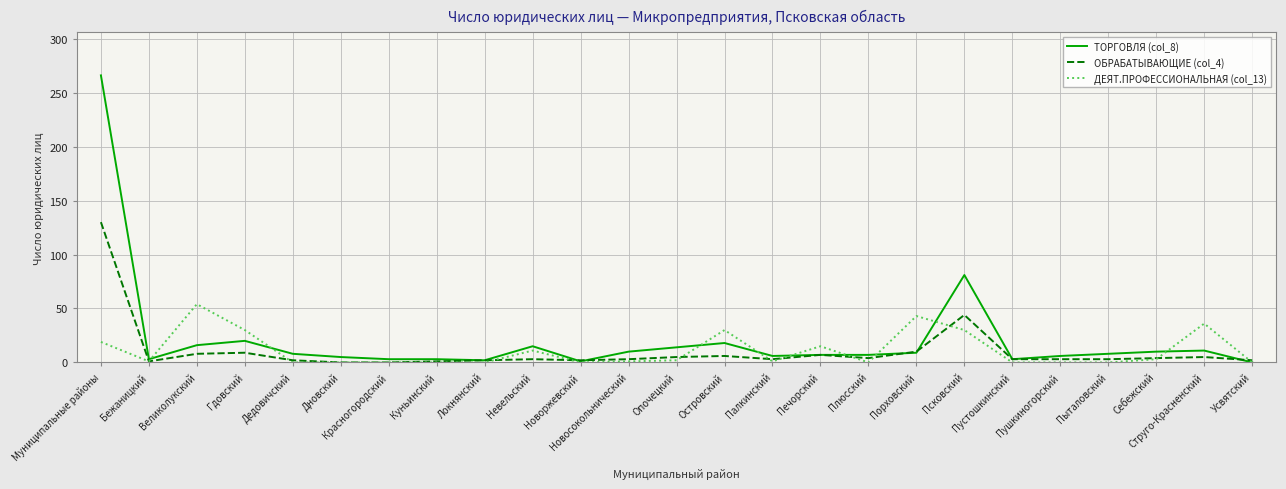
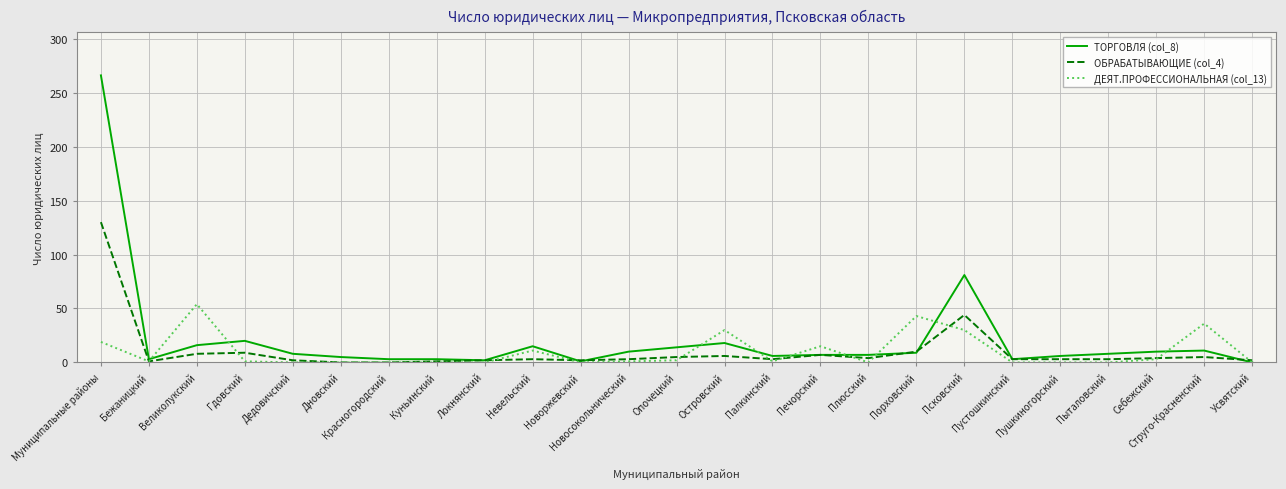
  {
    "ДЕЯТ.ПРОФЕССИОНАЛЬНАЯ (col_13)": {
      "Муниципальные районы": 19,
      "Великолукский": 54,
-     "Гдовский": 30,
+     "Гдовский": 1,
      "Невельский": 11,
      "Опочецкий": 2,
      "Островский": 30,
      "Печорский": 15,
      "Плюсский": 0,
      "Порховский": 43,
      "Псковский": 30,
      "Пустошкинский": 0,
      "Пушкиногорский": 0,
      "Пыталовский": 0,
      "Струго-Красненский": 36
    }
  }
